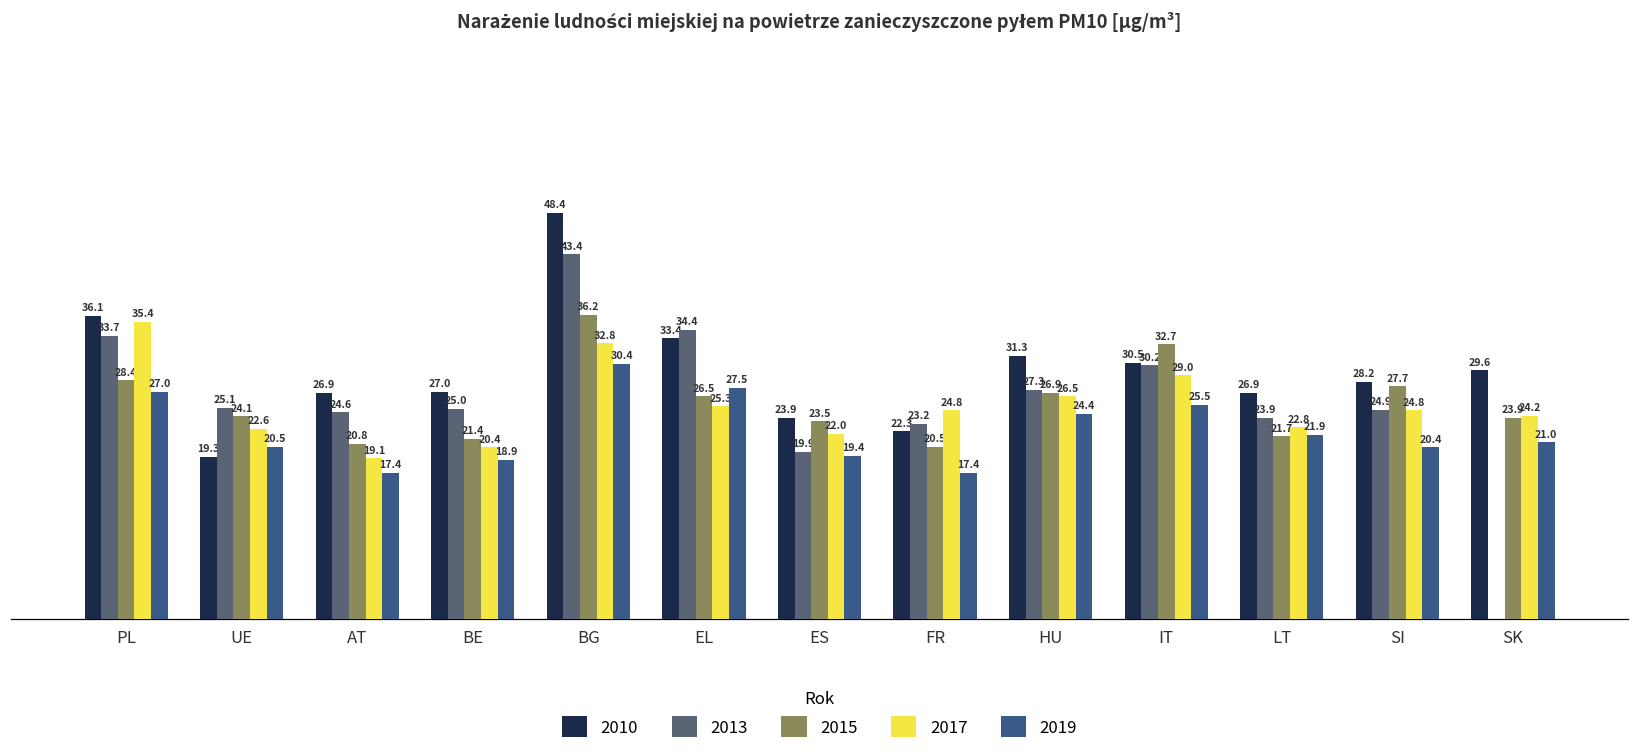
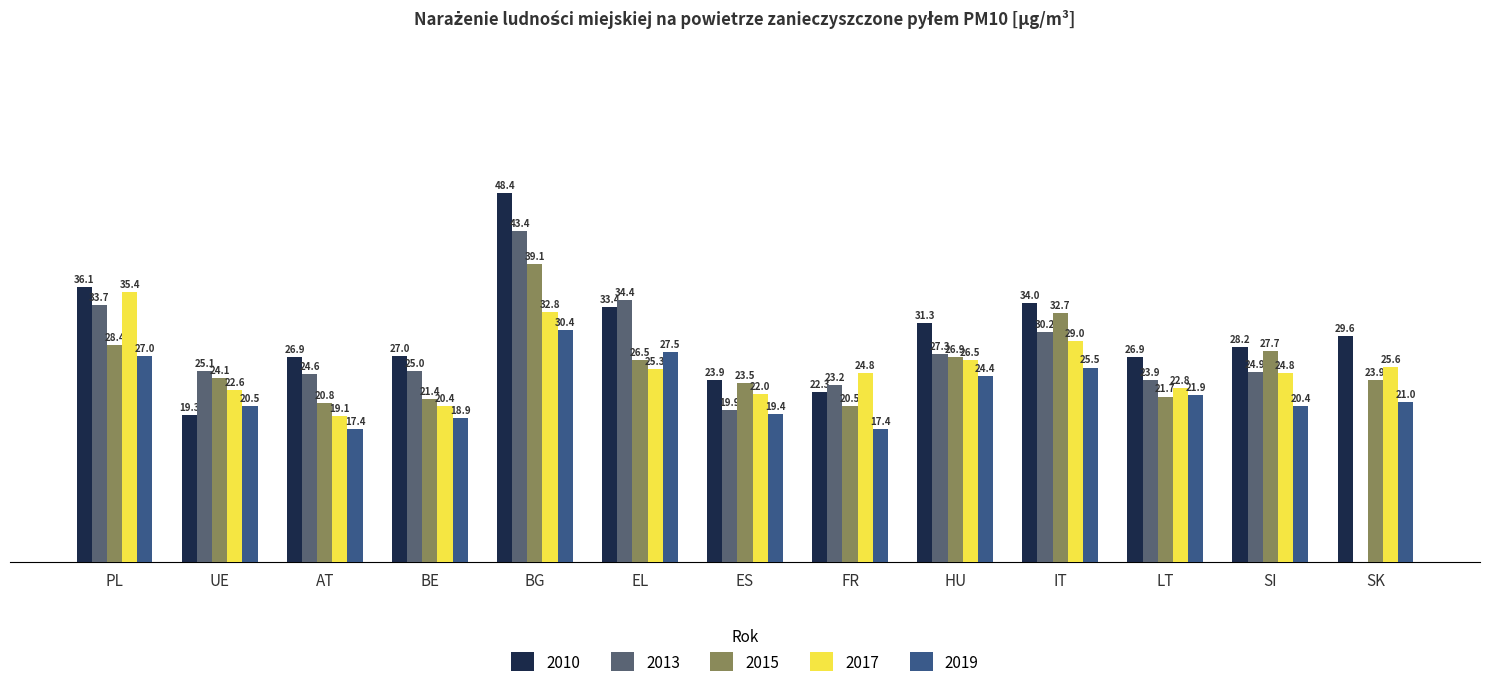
  {
    "2010": {
      "PL": 36.1,
      "UE": 19.3,
      "AT": 26.9,
      "BE": 27.0,
      "BG": 48.4,
      "EL": 33.4,
      "ES": 23.9,
      "FR": 22.3,
      "HU": 31.3,
-     "IT": 30.5,
+     "IT": 34.0,
      "LT": 26.9,
      "SI": 28.2,
      "SK": 29.6
    },
    "2015": {
      "PL": 28.4,
      "UE": 24.1,
      "AT": 20.8,
      "BE": 21.4,
-     "BG": 36.2,
+     "BG": 39.1,
      "EL": 26.5,
      "ES": 23.5,
      "FR": 20.5,
      "IT": 32.7,
      "LT": 21.7,
      "SI": 27.7
    },
    "2017": {
      "PL": 35.4,
      "UE": 22.6,
      "AT": 19.1,
      "BE": 20.4,
      "BG": 32.8,
      "EL": 25.3,
      "ES": 22.0,
      "FR": 24.8,
      "IT": 29.0,
      "LT": 22.8,
      "SI": 24.8,
-     "SK": 24.2
+     "SK": 25.6
    }
  }
